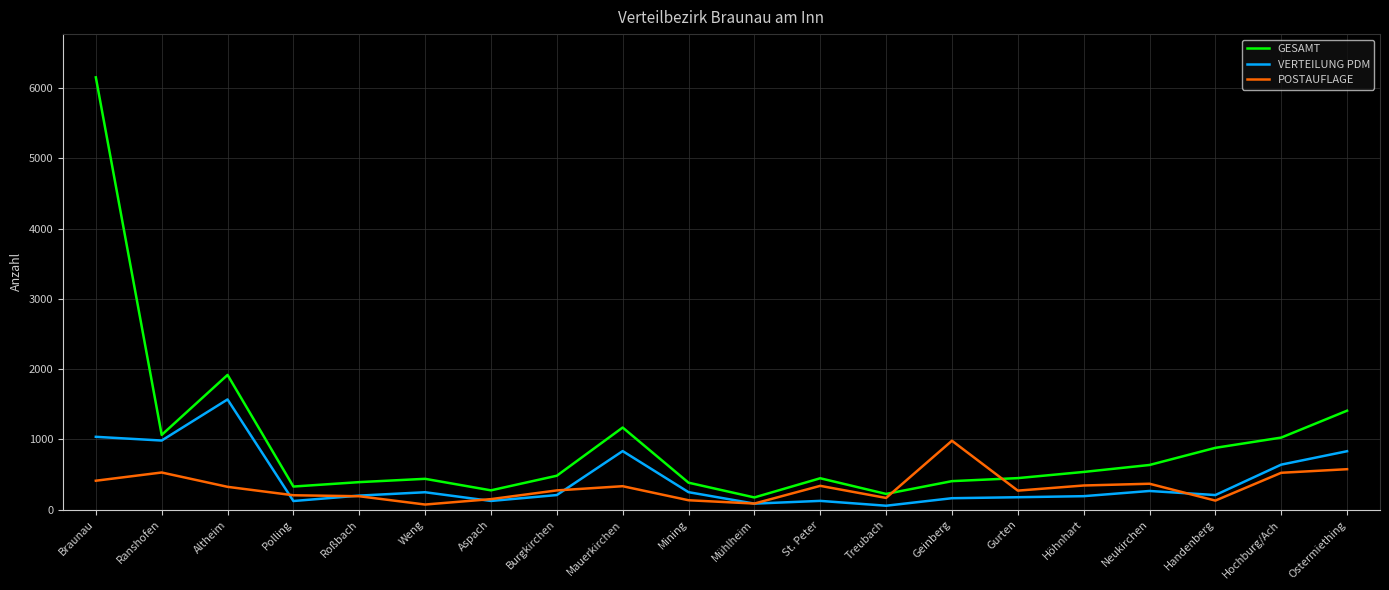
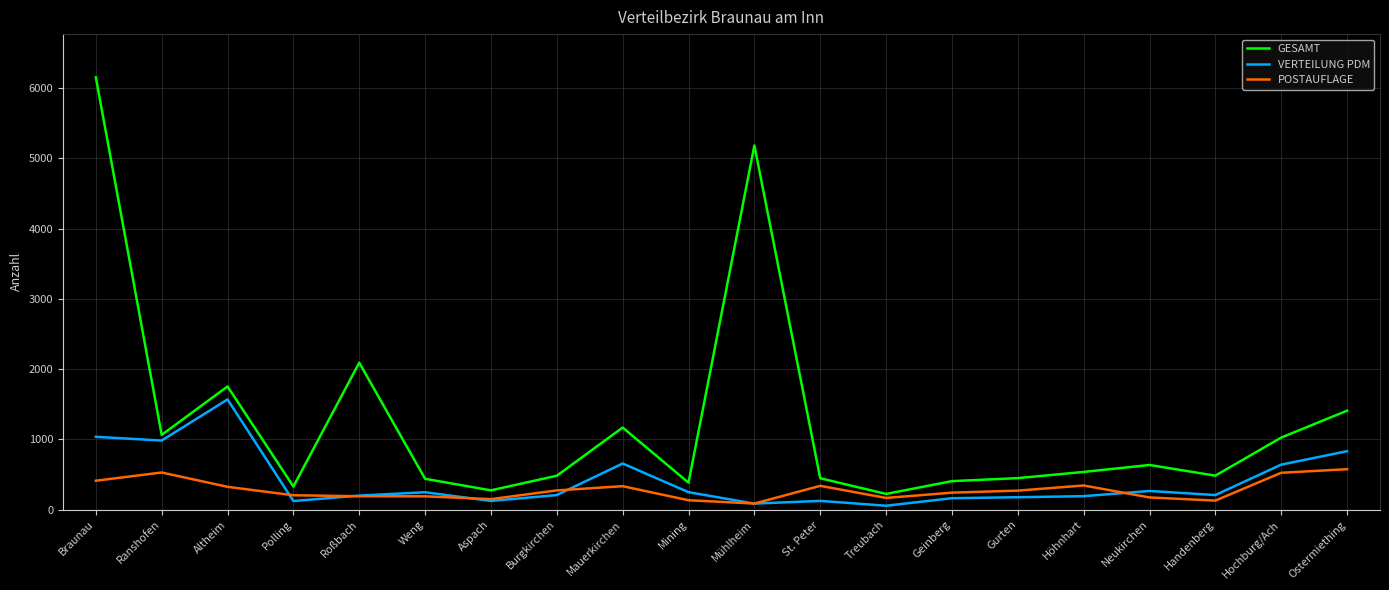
  {
    "GESAMT": {
      "Braunau": 6200,
      "Ranshofen": 1100,
-     "Altheim": 1900,
+     "Altheim": 1800,
      "Polling": 300,
-     "Roßbach": 400,
+     "Roßbach": 2100,
      "Weng": 400,
      "Aspach": 300,
      "Burgkirchen": 500,
      "Mauerkirchen": 1200,
      "Mining": 400,
-     "Mühlheim": 200,
+     "Mühlheim": 5200,
      "St. Peter": 400,
      "Treubach": 200,
      "Geinberg": 400,
      "Gurten": 500,
      "Höhnhart": 500,
      "Neukirchen": 600,
-     "Handenberg": 900,
+     "Handenberg": 500,
      "Hochburg/Ach": 1000,
      "Ostermiething": 1400
    },
    "VERTEILUNG PDM": {
      "Braunau": 1000,
      "Ranshofen": 1000,
      "Altheim": 1600,
      "Polling": 100,
      "Weng": 200,
      "Burgkirchen": 200,
-     "Mauerkirchen": 800,
+     "Mauerkirchen": 700,
      "Mining": 300,
      "St. Peter": 100,
      "Treubach": 100,
      "Geinberg": 200,
      "Gurten": 200,
      "Höhnhart": 200,
      "Neukirchen": 300,
      "Handenberg": 200,
      "Hochburg/Ach": 600,
      "Ostermiething": 800
    },
    "POSTAUFLAGE": {
      "Braunau": 400,
      "Ranshofen": 500,
      "Altheim": 300,
      "Polling": 200,
-     "Weng": 100,
+     "Weng": 200,
      "Burgkirchen": 300,
      "Mauerkirchen": 300,
      "Mining": 100,
      "St. Peter": 300,
      "Treubach": 200,
-     "Geinberg": 1000,
+     "Geinberg": 200,
      "Gurten": 300,
      "Höhnhart": 300,
-     "Neukirchen": 400,
+     "Neukirchen": 200,
      "Handenberg": 100,
      "Hochburg/Ach": 500,
      "Ostermiething": 600
    }
  }
